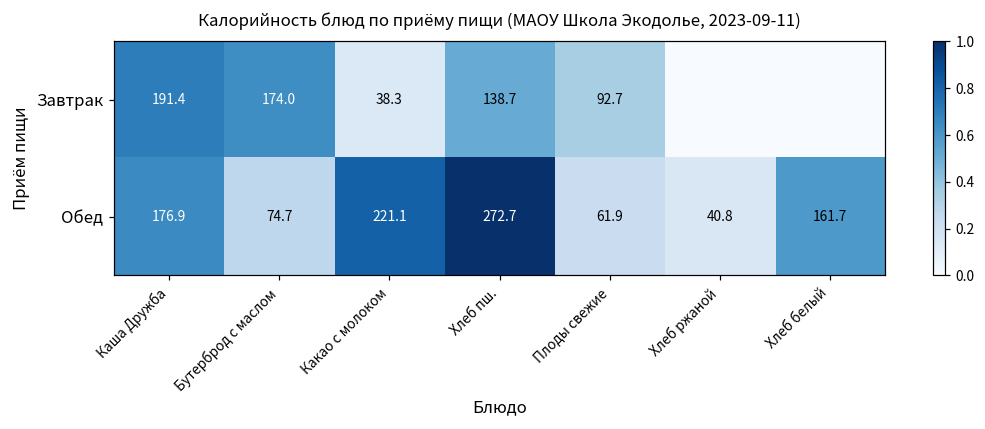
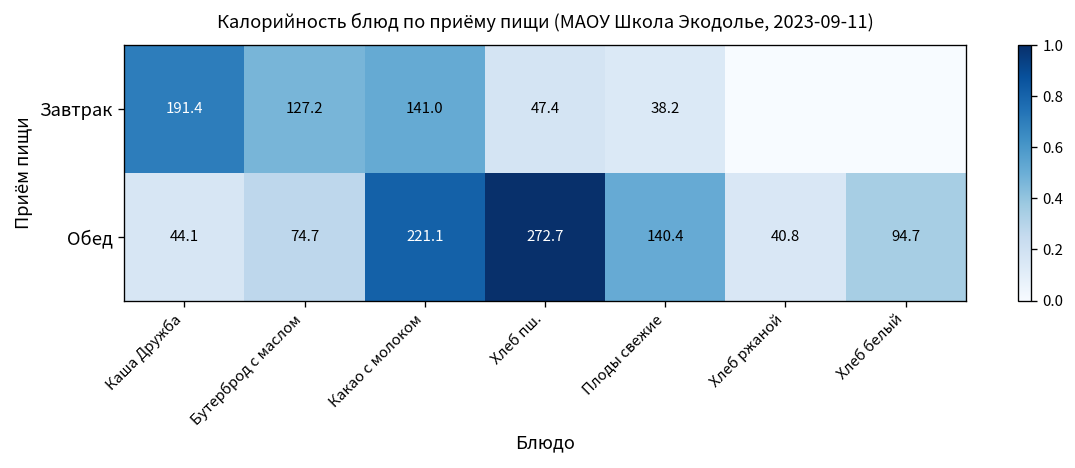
  {
    "Завтрак": {
      "Каша Дружба": 191.4,
-     "Бутерброд с маслом": 174.0,
-     "Какао с молоком": 38.3,
-     "Хлеб пш.": 138.7,
-     "Плоды свежие": 92.7
+     "Бутерброд с маслом": 127.2,
+     "Какао с молоком": 141.0,
+     "Хлеб пш.": 47.4,
+     "Плоды свежие": 38.2
    },
    "Обед": {
-     "Каша Дружба": 176.9,
+     "Каша Дружба": 44.1,
      "Бутерброд с маслом": 74.7,
      "Какао с молоком": 221.1,
      "Хлеб пш.": 272.7,
-     "Плоды свежие": 61.9,
+     "Плоды свежие": 140.4,
      "Хлеб ржаной": 40.8,
-     "Хлеб белый": 161.7
+     "Хлеб белый": 94.7
    }
  }
